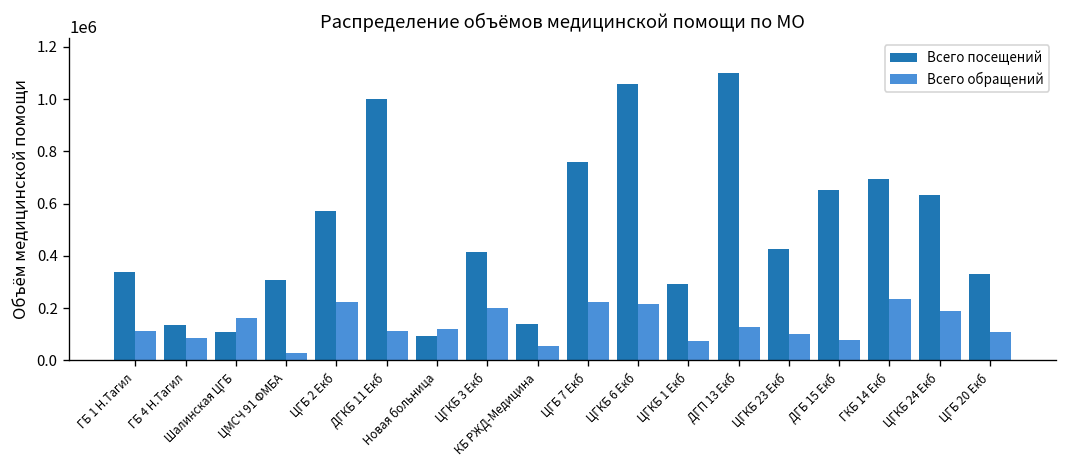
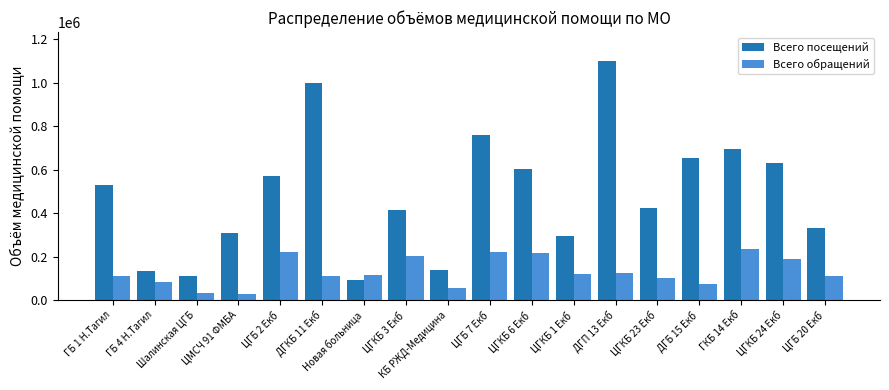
  {
    "Всего посещений": {
-     "ГБ 1 Н.Тагил": 340000,
+     "ГБ 1 Н.Тагил": 530000,
      "ГБ 4 Н.Тагил": 140000,
      "Шалинская ЦГБ": 110000,
      "ЦМСЧ 91 ФМБА": 310000,
      "ЦГБ 2 Екб": 570000,
      "ДГКБ 11 Екб": 1000000,
      "Новая больница": 90000,
      "ЦГКБ 3 Екб": 420000,
      "КБ РЖД-Медицина": 140000,
      "ЦГБ 7 Екб": 760000,
-     "ЦГКБ 6 Екб": 1060000,
+     "ЦГКБ 6 Екб": 600000,
      "ЦГКБ 1 Екб": 290000,
      "ДГП 13 Екб": 1100000,
      "ЦГКБ 23 Екб": 430000,
      "ДГБ 15 Екб": 650000,
      "ГКБ 14 Екб": 690000,
      "ЦГКБ 24 Екб": 630000,
      "ЦГБ 20 Екб": 330000
    },
    "Всего обращений": {
      "ГБ 1 Н.Тагил": 110000,
      "ГБ 4 Н.Тагил": 80000,
-     "Шалинская ЦГБ": 160000,
+     "Шалинская ЦГБ": 30000,
      "ЦМСЧ 91 ФМБА": 30000,
      "ЦГБ 2 Екб": 220000,
      "ДГКБ 11 Екб": 110000,
      "Новая больница": 120000,
      "ЦГКБ 3 Екб": 200000,
      "КБ РЖД-Медицина": 60000,
      "ЦГБ 7 Екб": 220000,
      "ЦГКБ 6 Екб": 220000,
-     "ЦГКБ 1 Екб": 70000,
+     "ЦГКБ 1 Екб": 120000,
      "ДГП 13 Екб": 130000,
      "ЦГКБ 23 Екб": 100000,
      "ДГБ 15 Екб": 80000,
      "ГКБ 14 Екб": 240000,
      "ЦГКБ 24 Екб": 190000,
      "ЦГБ 20 Екб": 110000
    }
  }
